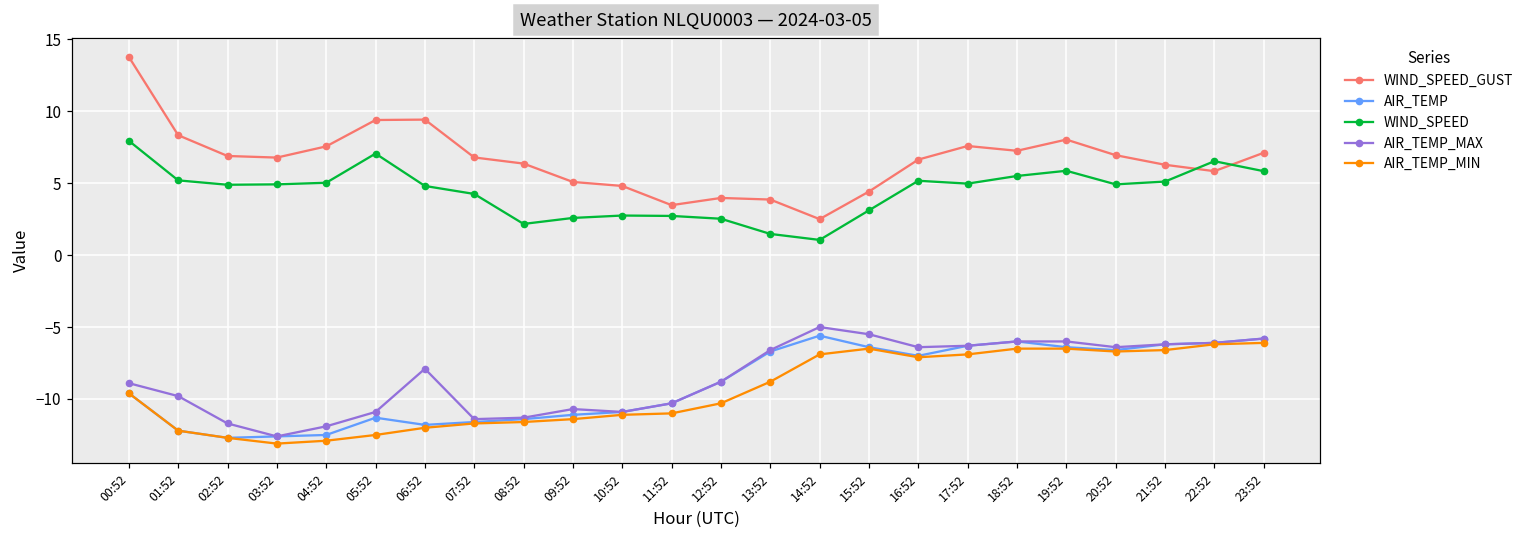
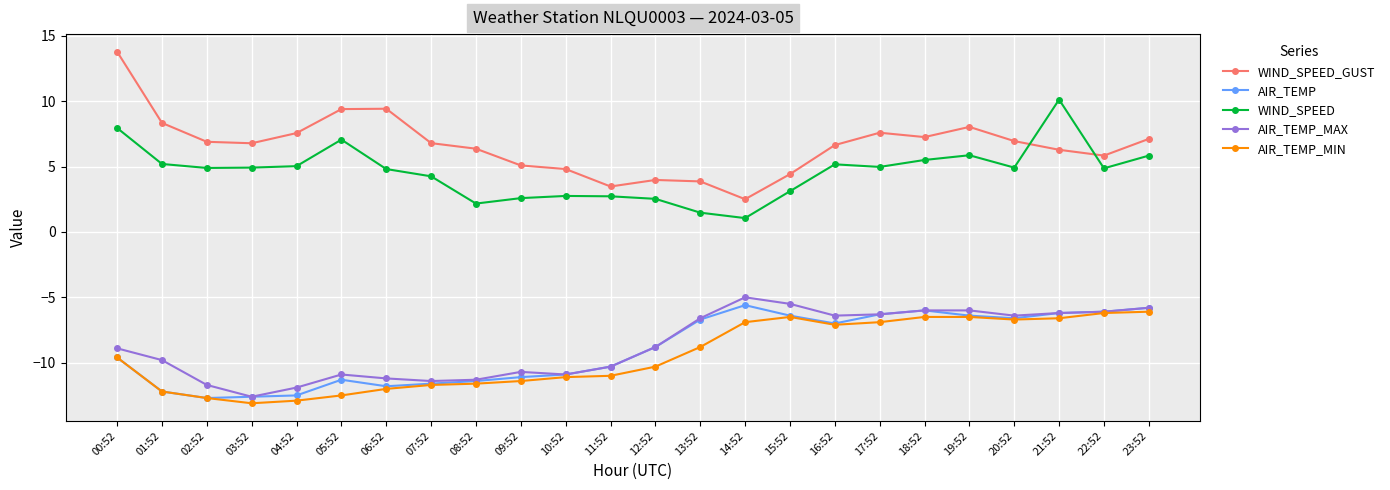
  {
    "WIND_SPEED_GUST": {
      "00:52": 13.8,
      "01:52": 8.3,
      "02:52": 6.9,
      "03:52": 6.8,
      "04:52": 7.6,
      "05:52": 9.4,
      "06:52": 9.4,
      "07:52": 6.8,
      "08:52": 6.4,
      "09:52": 5.1,
      "10:52": 4.8,
      "11:52": 3.5,
      "12:52": 4.0,
      "13:52": 3.9,
      "14:52": 2.5,
      "15:52": 4.4,
      "16:52": 6.6,
      "17:52": 7.6,
      "18:52": 7.3,
      "19:52": 8.0,
      "20:52": 6.9,
      "21:52": 6.3,
      "22:52": 5.8,
      "23:52": 7.1
    },
    "AIR_TEMP": {
      "04:52": -12.5,
      "05:52": -11.3,
      "06:52": -11.8,
      "09:52": -11.1,
      "14:52": -5.6
    },
    "WIND_SPEED": {
      "00:52": 7.9,
      "01:52": 5.2,
      "02:52": 4.9,
      "03:52": 4.9,
      "04:52": 5.0,
      "05:52": 7.1,
      "06:52": 4.8,
      "07:52": 4.3,
      "08:52": 2.2,
      "09:52": 2.6,
      "10:52": 2.8,
      "11:52": 2.7,
      "12:52": 2.5,
      "13:52": 1.5,
      "14:52": 1.1,
      "15:52": 3.1,
      "16:52": 5.2,
      "17:52": 5.0,
      "18:52": 5.5,
      "19:52": 5.9,
      "20:52": 4.9,
-     "21:52": 5.1,
-     "22:52": 6.5,
+     "21:52": 10.1,
+     "22:52": 4.9,
      "23:52": 5.8
    },
    "AIR_TEMP_MAX": {
      "00:52": -8.9,
      "01:52": -9.8,
      "02:52": -11.7,
      "04:52": -11.9,
      "05:52": -10.9,
-     "06:52": -7.9,
+     "06:52": -11.2,
      "07:52": -11.4,
      "09:52": -10.7,
      "14:52": -5.0,
      "15:52": -5.5,
      "16:52": -6.4,
      "19:52": -6.0,
      "20:52": -6.4
    },
    "AIR_TEMP_MIN": {
      "03:52": -13.1,
      "04:52": -12.9,
      "05:52": -12.5,
      "06:52": -12.0,
      "08:52": -11.6,
      "09:52": -11.4,
      "10:52": -11.1,
      "11:52": -11.0,
      "12:52": -10.3,
      "13:52": -8.8,
      "14:52": -6.9,
      "17:52": -6.9,
      "18:52": -6.5,
      "21:52": -6.6,
      "23:52": -6.1
    }
  }
